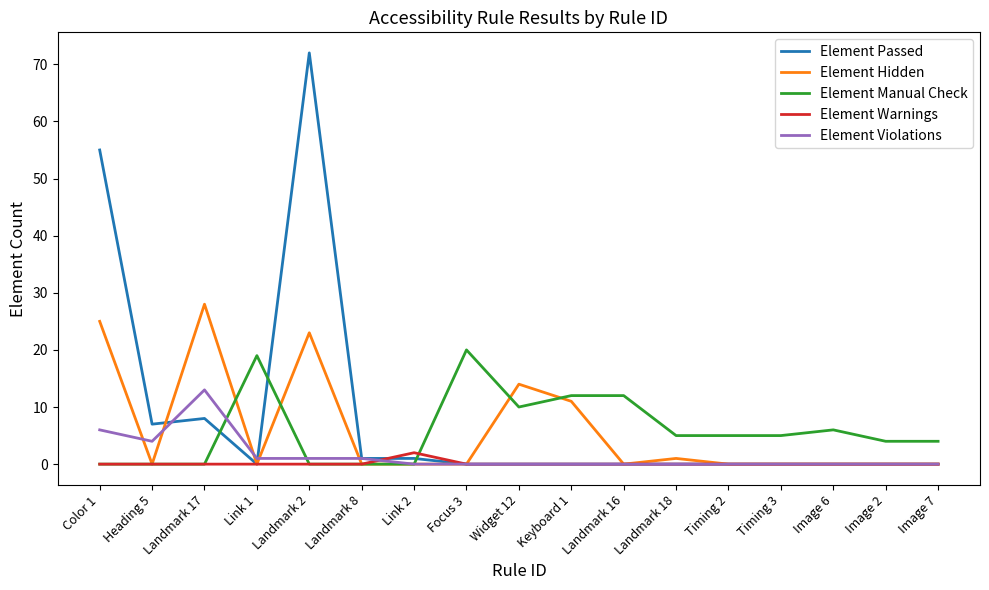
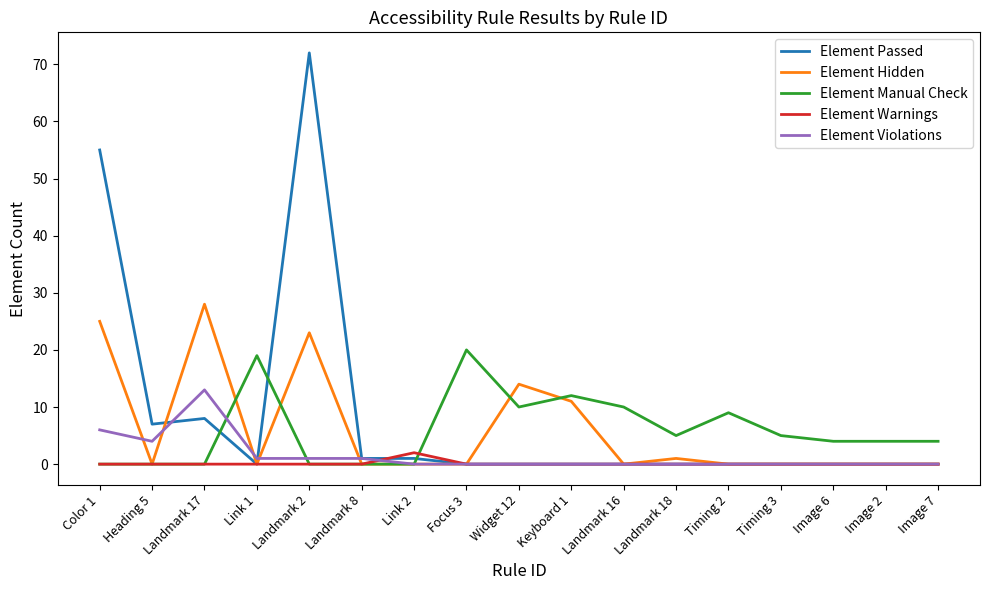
  {
    "Element Passed": {
      "Color 1": 55,
      "Heading 5": 7,
      "Landmark 17": 8,
      "Landmark 2": 72,
      "Link 2": 1
    },
    "Element Hidden": {
      "Color 1": 25,
      "Landmark 17": 28,
      "Landmark 2": 23,
      "Widget 12": 14,
      "Keyboard 1": 11,
      "Landmark 18": 1
    },
    "Element Manual Check": {
      "Link 1": 19,
      "Focus 3": 20,
      "Widget 12": 10,
      "Keyboard 1": 12,
-     "Landmark 16": 12,
+     "Landmark 16": 10,
      "Landmark 18": 5,
-     "Timing 2": 5,
+     "Timing 2": 9,
      "Timing 3": 5,
-     "Image 6": 6,
+     "Image 6": 4,
      "Image 2": 4,
      "Image 7": 4
    },
    "Element Warnings": {
      "Link 2": 2
    },
    "Element Violations": {
      "Color 1": 6,
      "Heading 5": 4,
      "Landmark 17": 13,
      "Link 1": 1,
      "Landmark 2": 1
    }
  }
